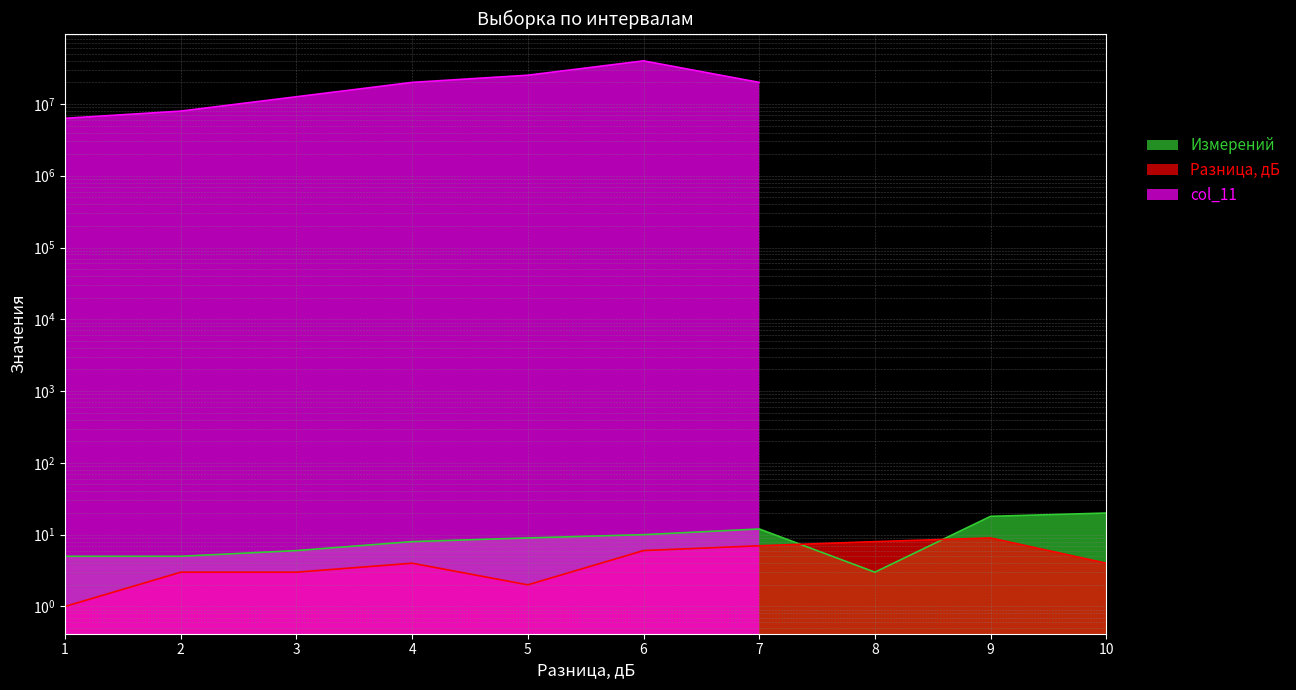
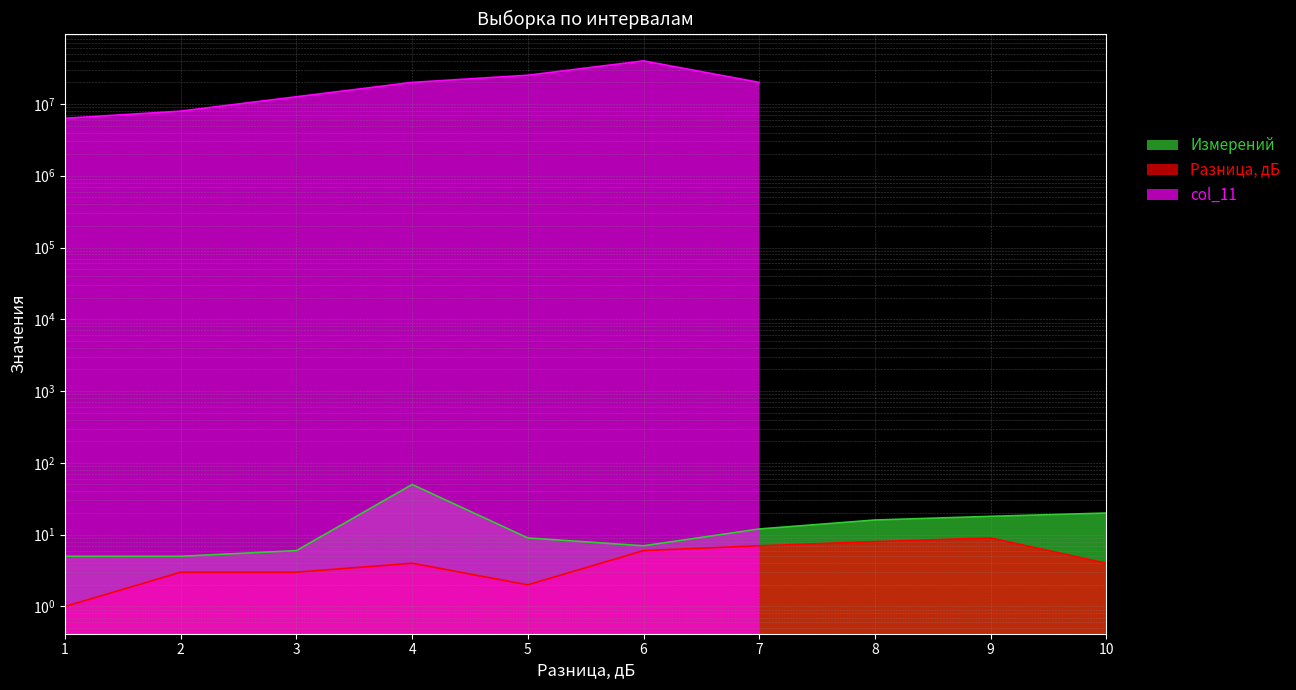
  {
    "Измерений": {
      "1": 5,
      "2": 5,
      "3": 6,
-     "4": 8,
+     "4": 50,
      "5": 9,
-     "6": 10,
+     "6": 7,
      "7": 12,
-     "8": 3,
+     "8": 16,
      "9": 18,
      "10": 20
    },
    "Разница, дБ": {
      "1": 1,
      "2": 3,
      "3": 3,
      "4": 4,
      "5": 2,
      "6": 6,
      "7": 7,
      "8": 8,
      "9": 9,
      "10": 4
    },
    "col_11": {
      "1": 6000000,
      "2": 8000000,
      "3": 13000000,
      "4": 20000000,
      "5": 25000000,
      "6": 40000000,
      "7": 20000000
    }
  }
